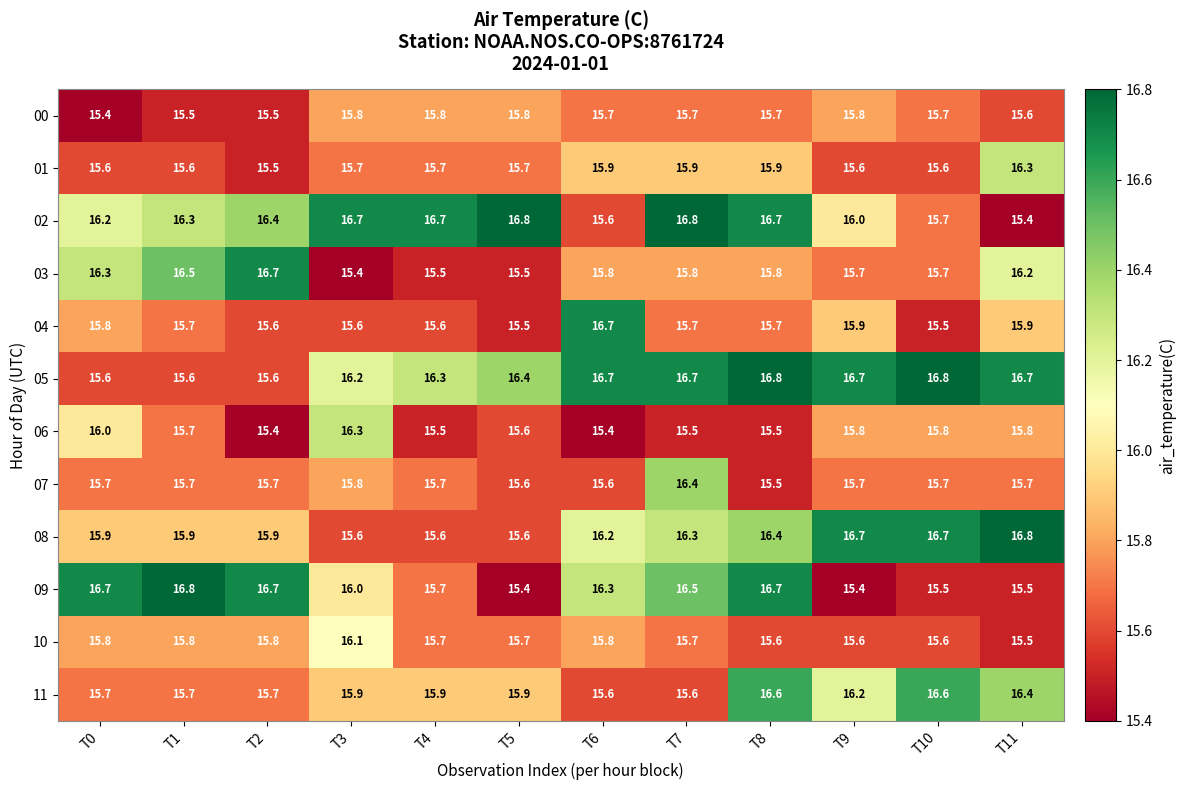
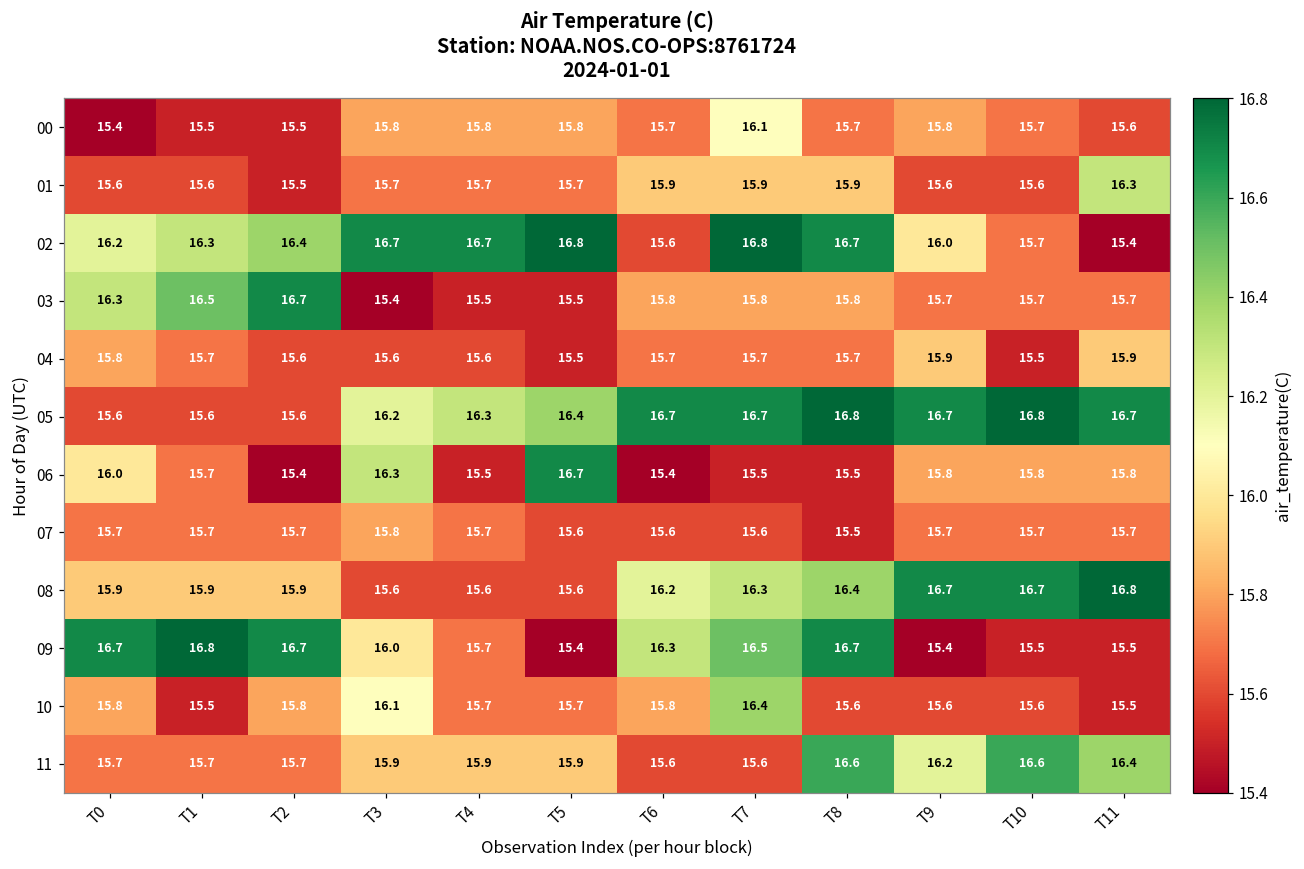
  {
    "00": {
      "T0": 15.4,
      "T1": 15.5,
      "T2": 15.5,
      "T3": 15.8,
      "T4": 15.8,
      "T5": 15.8,
      "T6": 15.7,
-     "T7": 15.7,
+     "T7": 16.1,
      "T8": 15.7,
      "T9": 15.8,
      "T10": 15.7,
      "T11": 15.6
    },
    "01": {
      "T0": 15.6,
      "T1": 15.6,
      "T2": 15.5,
      "T3": 15.7,
      "T4": 15.7,
      "T5": 15.7,
      "T6": 15.9,
      "T7": 15.9,
      "T8": 15.9,
      "T9": 15.6,
      "T10": 15.6,
      "T11": 16.3
    },
    "02": {
      "T0": 16.2,
      "T1": 16.3,
      "T2": 16.4,
      "T3": 16.7,
      "T4": 16.7,
      "T5": 16.8,
      "T6": 15.6,
      "T7": 16.8,
      "T8": 16.7,
      "T9": 16.0,
      "T10": 15.7,
      "T11": 15.4
    },
    "03": {
      "T0": 16.3,
      "T1": 16.5,
      "T2": 16.7,
      "T3": 15.4,
      "T4": 15.5,
      "T5": 15.5,
      "T6": 15.8,
      "T7": 15.8,
      "T8": 15.8,
      "T9": 15.7,
      "T10": 15.7,
-     "T11": 16.2
+     "T11": 15.7
    },
    "04": {
      "T0": 15.8,
      "T1": 15.7,
      "T2": 15.6,
      "T3": 15.6,
      "T4": 15.6,
      "T5": 15.5,
-     "T6": 16.7,
+     "T6": 15.7,
      "T7": 15.7,
      "T8": 15.7,
      "T9": 15.9,
      "T10": 15.5,
      "T11": 15.9
    },
    "05": {
      "T0": 15.6,
      "T1": 15.6,
      "T2": 15.6,
      "T3": 16.2,
      "T4": 16.3,
      "T5": 16.4,
      "T6": 16.7,
      "T7": 16.7,
      "T8": 16.8,
      "T9": 16.7,
      "T10": 16.8,
      "T11": 16.7
    },
    "06": {
      "T0": 16.0,
      "T1": 15.7,
      "T2": 15.4,
      "T3": 16.3,
      "T4": 15.5,
-     "T5": 15.6,
+     "T5": 16.7,
      "T6": 15.4,
      "T7": 15.5,
      "T8": 15.5,
      "T9": 15.8,
      "T10": 15.8,
      "T11": 15.8
    },
    "07": {
      "T0": 15.7,
      "T1": 15.7,
      "T2": 15.7,
      "T3": 15.8,
      "T4": 15.7,
      "T5": 15.6,
      "T6": 15.6,
-     "T7": 16.4,
+     "T7": 15.6,
      "T8": 15.5,
      "T9": 15.7,
      "T10": 15.7,
      "T11": 15.7
    },
    "08": {
      "T0": 15.9,
      "T1": 15.9,
      "T2": 15.9,
      "T3": 15.6,
      "T4": 15.6,
      "T5": 15.6,
      "T6": 16.2,
      "T7": 16.3,
      "T8": 16.4,
      "T9": 16.7,
      "T10": 16.7,
      "T11": 16.8
    },
    "09": {
      "T0": 16.7,
      "T1": 16.8,
      "T2": 16.7,
      "T3": 16.0,
      "T4": 15.7,
      "T5": 15.4,
      "T6": 16.3,
      "T7": 16.5,
      "T8": 16.7,
      "T9": 15.4,
      "T10": 15.5,
      "T11": 15.5
    },
    "10": {
      "T0": 15.8,
-     "T1": 15.8,
+     "T1": 15.5,
      "T2": 15.8,
      "T3": 16.1,
      "T4": 15.7,
      "T5": 15.7,
      "T6": 15.8,
-     "T7": 15.7,
+     "T7": 16.4,
      "T8": 15.6,
      "T9": 15.6,
      "T10": 15.6,
      "T11": 15.5
    },
    "11": {
      "T0": 15.7,
      "T1": 15.7,
      "T2": 15.7,
      "T3": 15.9,
      "T4": 15.9,
      "T5": 15.9,
      "T6": 15.6,
      "T7": 15.6,
      "T8": 16.6,
      "T9": 16.2,
      "T10": 16.6,
      "T11": 16.4
    }
  }
